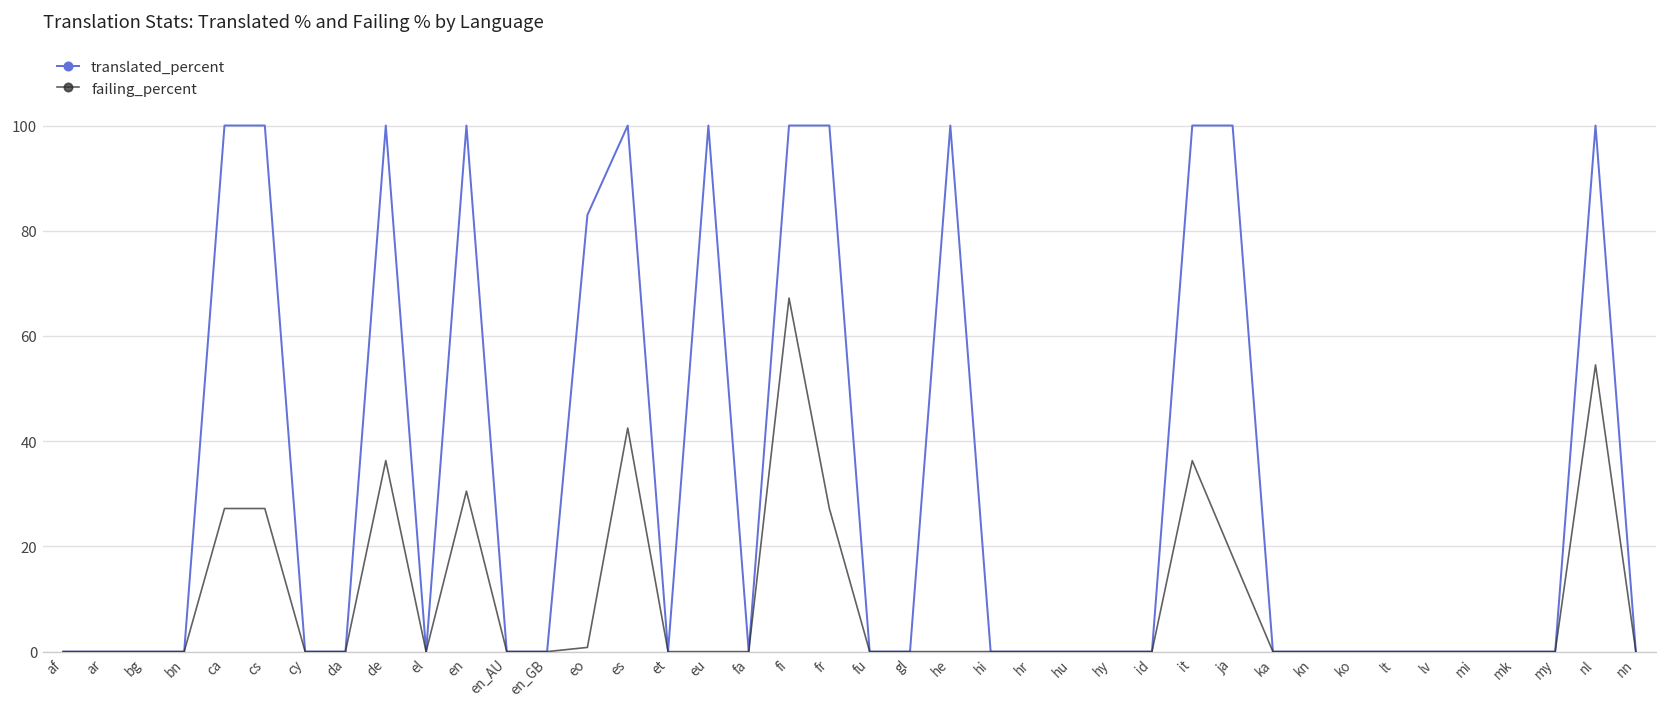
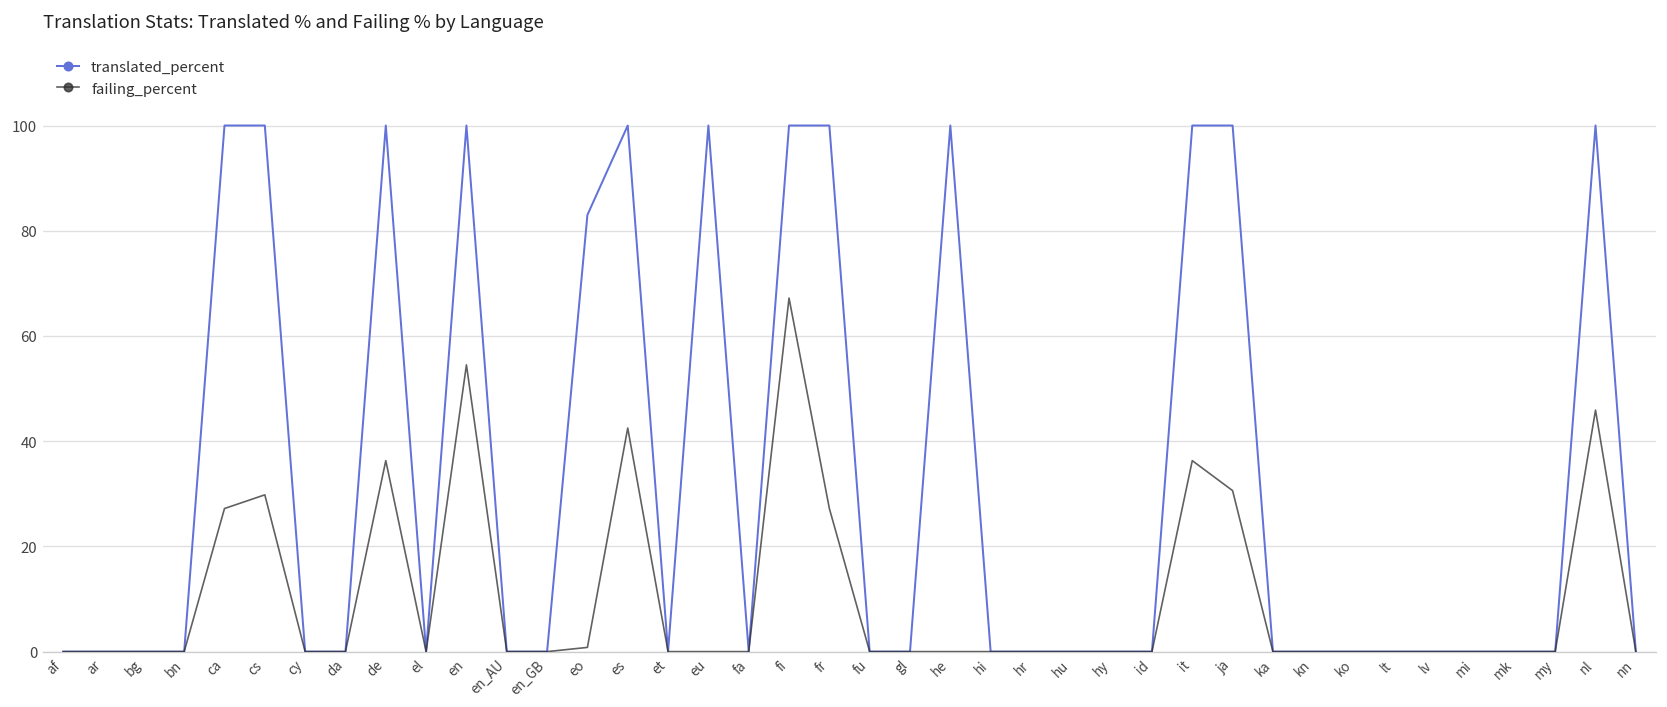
  {
    "translated_percent": {
      "ca": 100,
      "cs": 100,
      "de": 100,
      "en": 100,
      "eo": 83,
      "es": 100,
      "eu": 100,
      "fi": 100,
      "fr": 100,
      "he": 100,
      "it": 100,
      "ja": 100,
      "nl": 100
    },
    "failing_percent": {
      "ca": 27,
-     "cs": 27,
+     "cs": 30,
      "de": 36,
-     "en": 31,
+     "en": 55,
      "eo": 1,
      "es": 43,
      "eu": 0,
      "fi": 67,
      "fr": 27,
      "he": 0,
      "it": 36,
-     "ja": 18,
-     "nl": 55
+     "ja": 31,
+     "nl": 46
    }
  }
